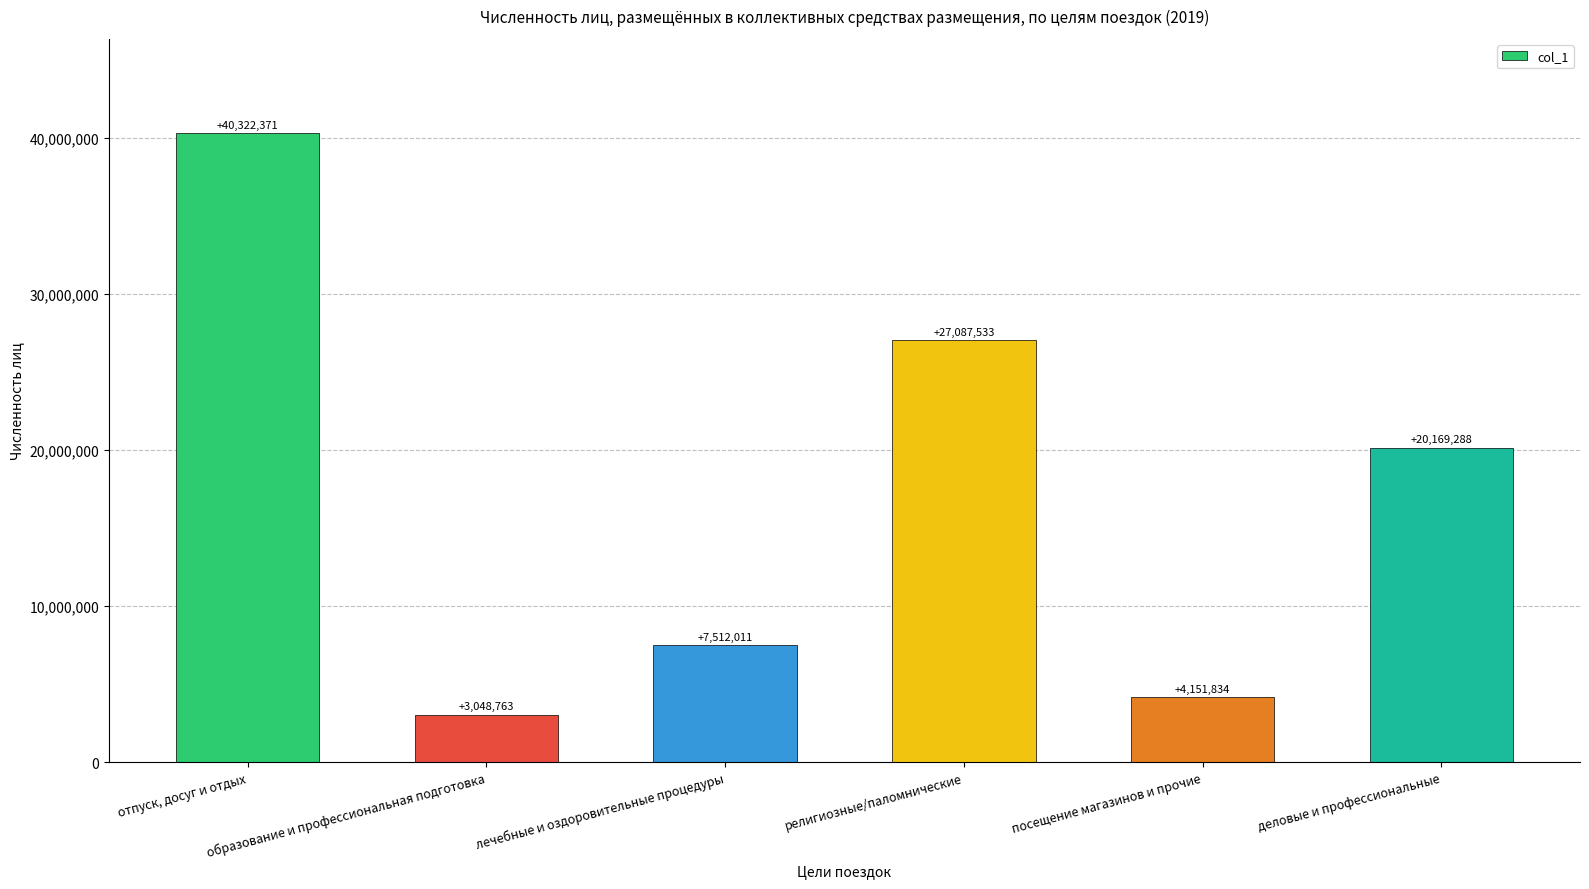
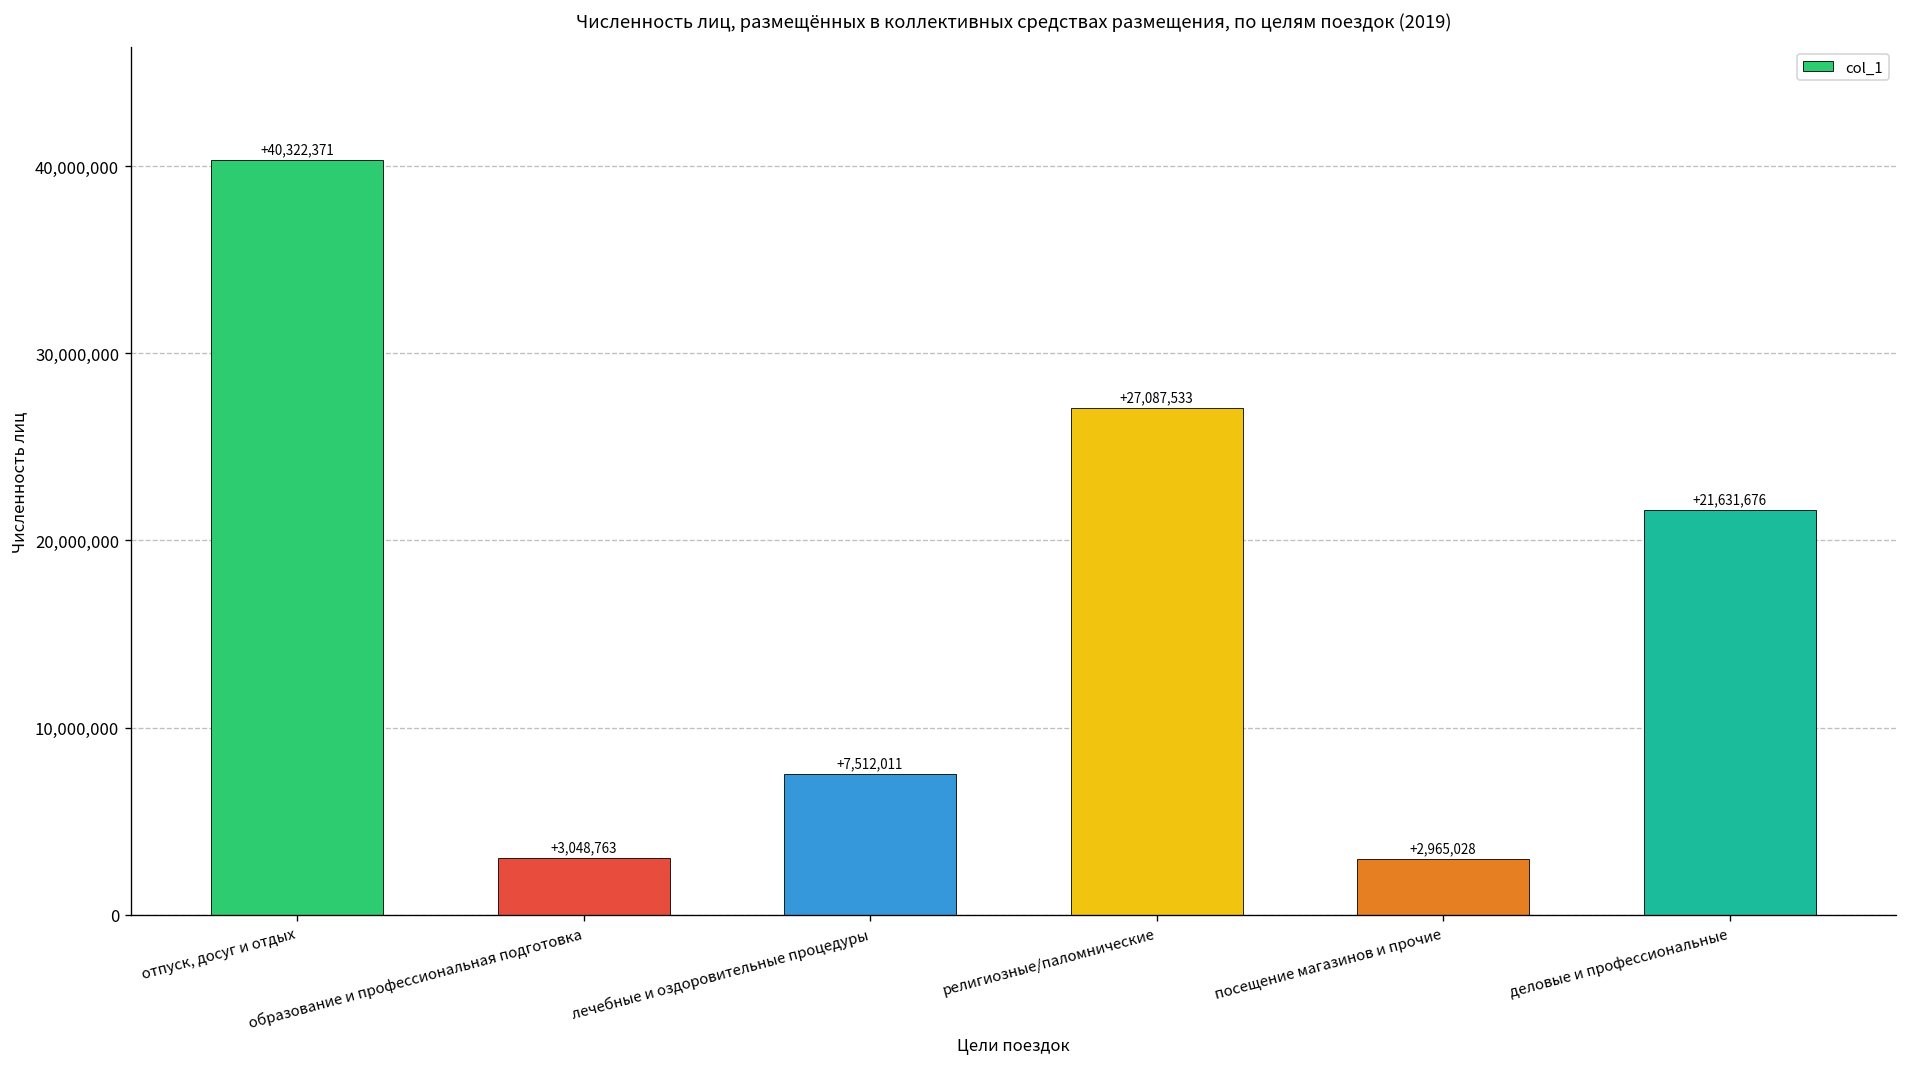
  {
    "отпуск, досуг и отдых": "+40,322,371",
    "образование и профессиональная подготовка": "+3,048,763",
    "лечебные и оздоровительные процедуры": "+7,512,011",
    "религиозные/паломнические": "+27,087,533",
-   "посещение магазинов и прочие": "+4,151,834",
-   "деловые и профессиональные": "+20,169,288"
+   "посещение магазинов и прочие": "+2,965,028",
+   "деловые и профессиональные": "+21,631,676"
  }
